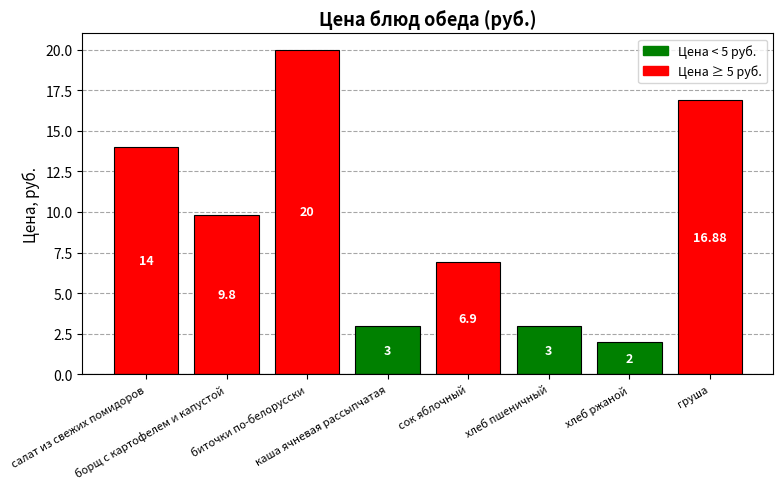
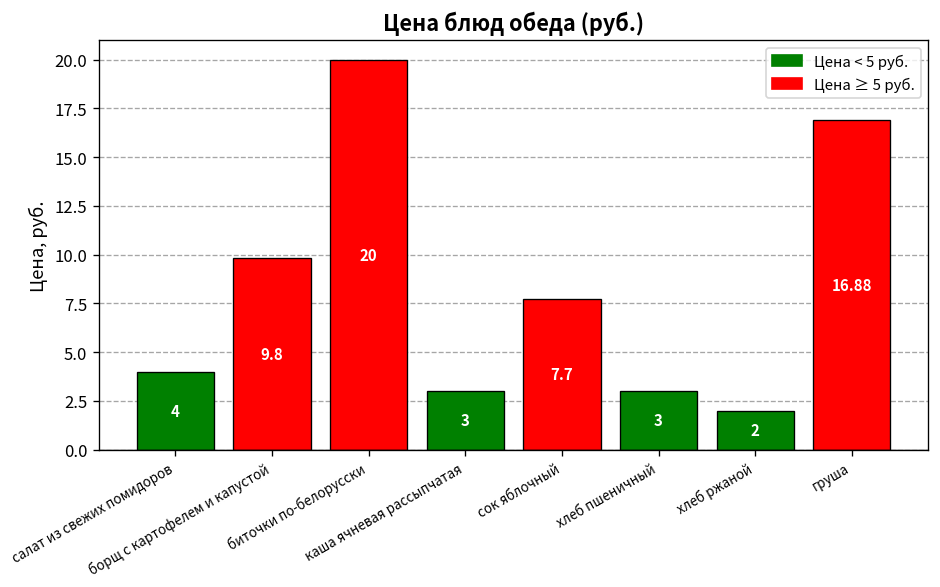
  {
-   "салат из свежих помидоров": 14,
+   "салат из свежих помидоров": 4,
    "борщ с картофелем и капустой": 9.8,
    "биточки по-белорусски": 20,
    "каша ячневая рассыпчатая": 3,
-   "сок яблочный": 6.9,
+   "сок яблочный": 7.7,
    "хлеб пшеничный": 3,
    "хлеб ржаной": 2,
    "груша": 16.88
  }
